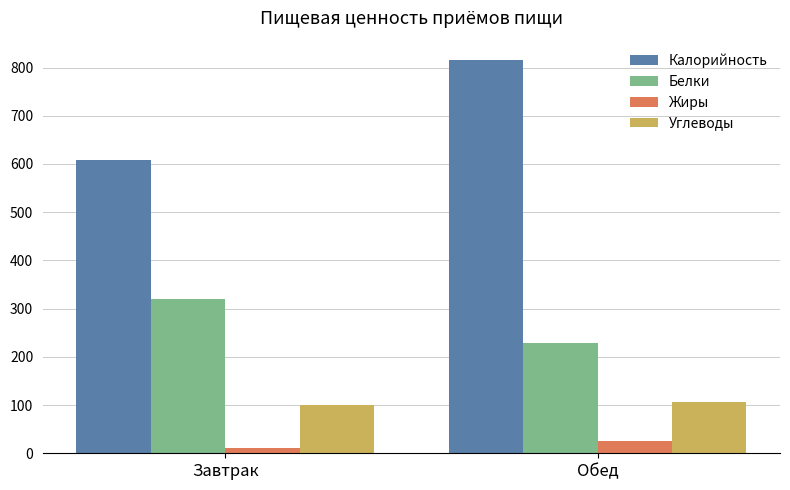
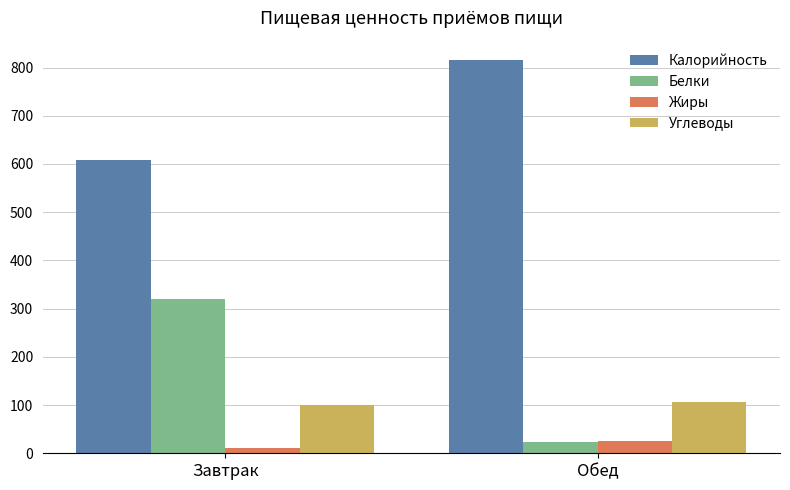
  {
    "Калорийность": {
      "Завтрак": 610,
      "Обед": 820
    },
    "Белки": {
      "Завтрак": 320,
-     "Обед": 230
+     "Обед": 20
    }
  }
